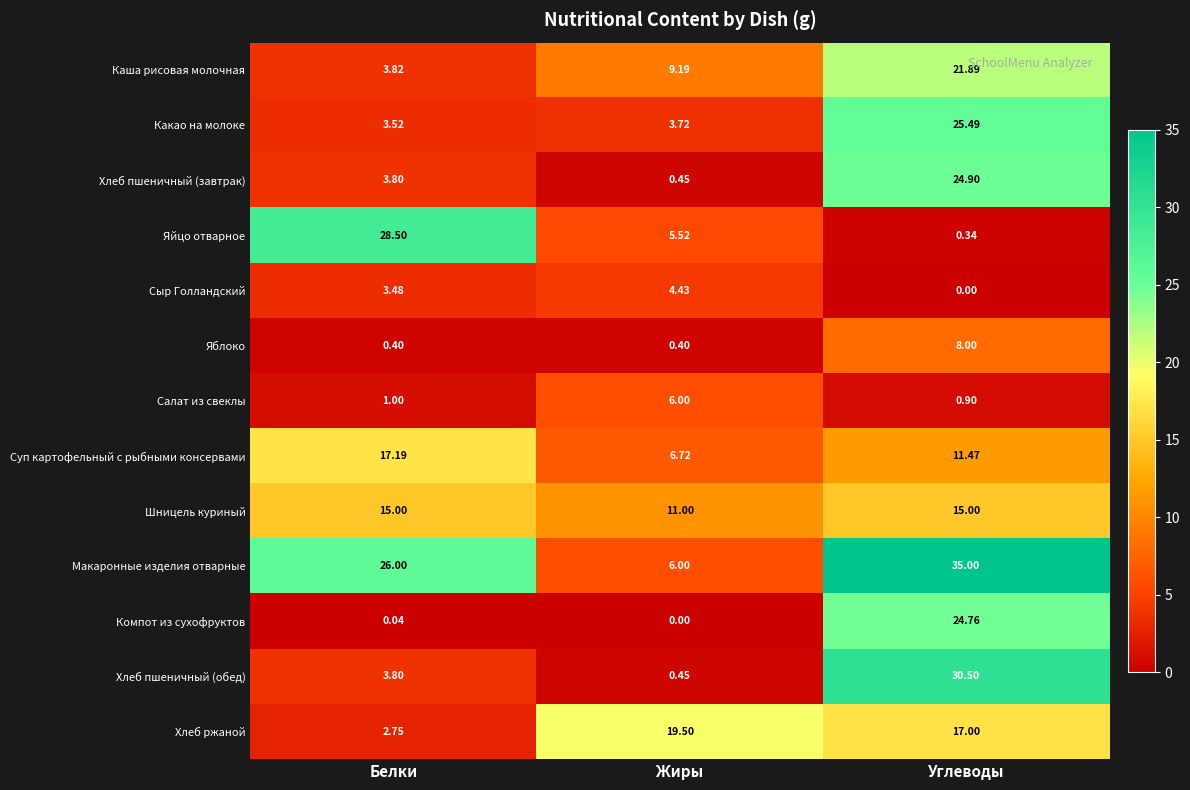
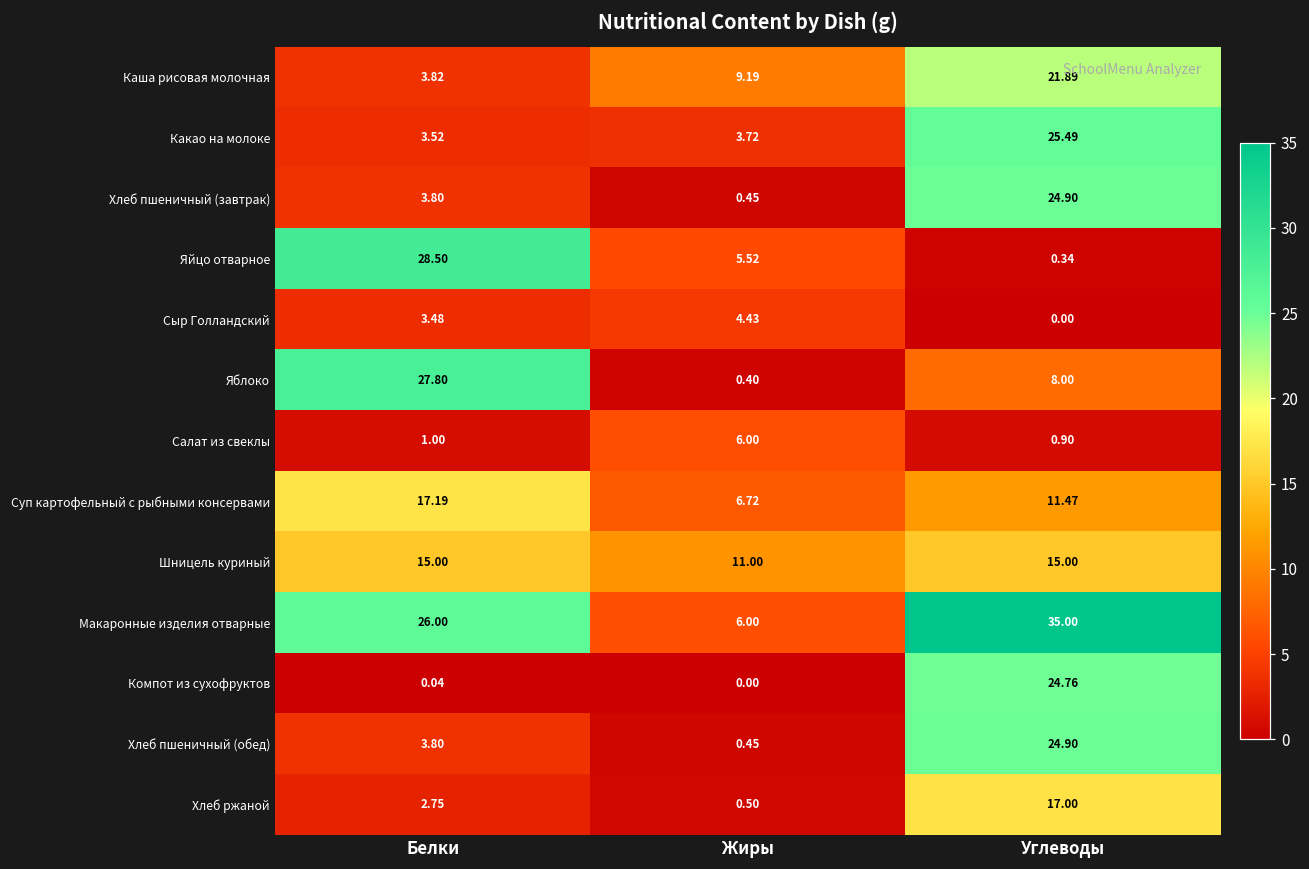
  {
    "Каша рисовая молочная": {
      "Белки": 3.82,
      "Жиры": 9.19
    },
    "Какао на молоке": {
      "Белки": 3.52,
      "Жиры": 3.72,
      "Углеводы": 25.49
    },
    "Хлеб пшеничный (завтрак)": {
      "Белки": 3.80,
      "Жиры": 0.45,
      "Углеводы": 24.90
    },
    "Яйцо отварное": {
      "Белки": 28.50,
      "Жиры": 5.52,
      "Углеводы": 0.34
    },
    "Сыр Голландский": {
      "Белки": 3.48,
      "Жиры": 4.43,
      "Углеводы": 0.00
    },
    "Яблоко": {
-     "Белки": 0.40,
+     "Белки": 27.80,
      "Жиры": 0.40,
      "Углеводы": 8.00
    },
    "Салат из свеклы": {
      "Белки": 1.00,
      "Жиры": 6.00,
      "Углеводы": 0.90
    },
    "Суп картофельный с рыбными консервами": {
      "Белки": 17.19,
      "Жиры": 6.72,
      "Углеводы": 11.47
    },
    "Шницель куриный": {
      "Белки": 15.00,
      "Жиры": 11.00,
      "Углеводы": 15.00
    },
    "Макаронные изделия отварные": {
      "Белки": 26.00,
      "Жиры": 6.00,
      "Углеводы": 35.00
    },
    "Компот из сухофруктов": {
      "Белки": 0.04,
      "Жиры": 0.00,
      "Углеводы": 24.76
    },
    "Хлеб пшеничный (обед)": {
      "Белки": 3.80,
      "Жиры": 0.45,
-     "Углеводы": 30.50
+     "Углеводы": 24.90
    },
    "Хлеб ржаной": {
      "Белки": 2.75,
-     "Жиры": 19.50,
+     "Жиры": 0.50,
      "Углеводы": 17.00
    }
  }
